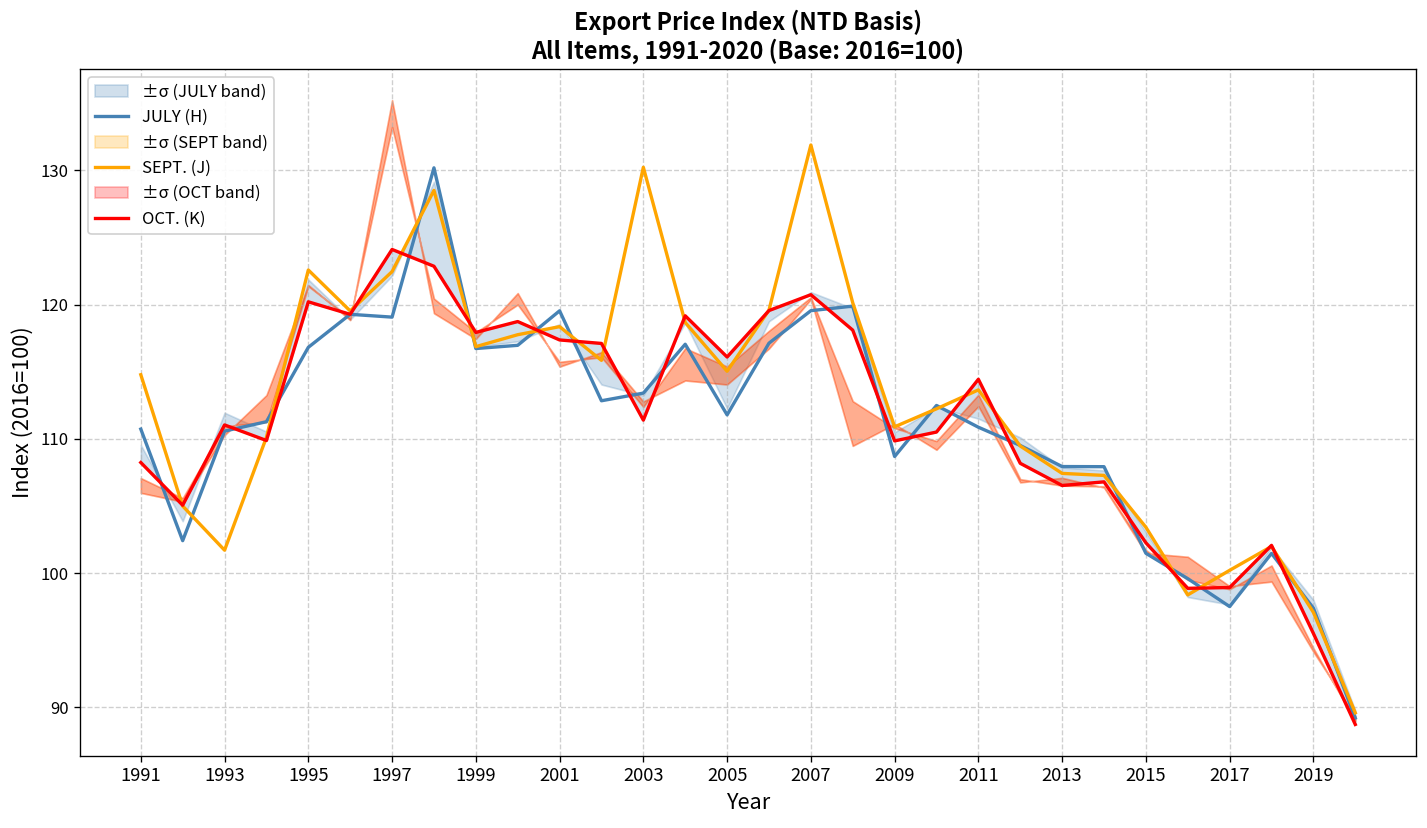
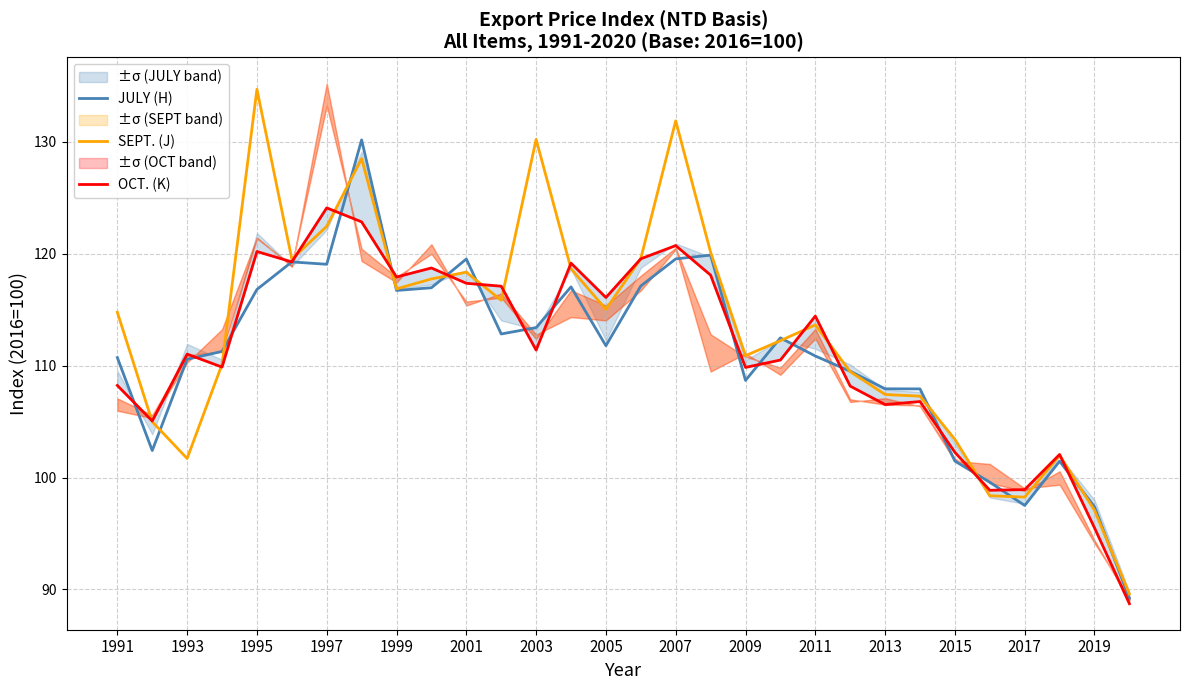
  {
    "SEPT. (J)": {
      "1991": 114.8,
      "1993": 101.7,
-     "1995": 122.6,
+     "1995": 134.7,
      "1997": 122.5,
      "2003": 130.2,
      "2005": 115.0,
      "2007": 131.9,
      "2011": 113.6,
      "2013": 107.4,
      "2015": 103.4,
-     "2017": 100.2,
+     "2017": 98.3,
      "2019": 97.1
    }
  }
